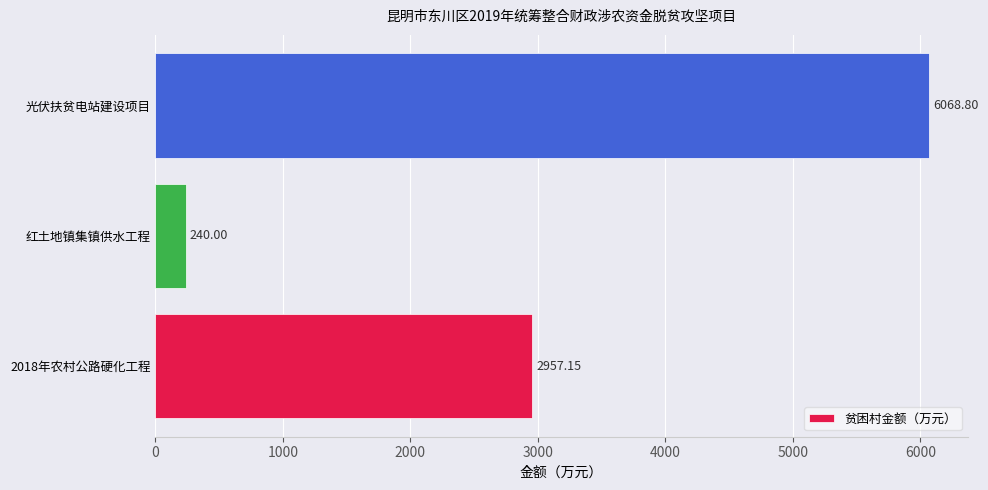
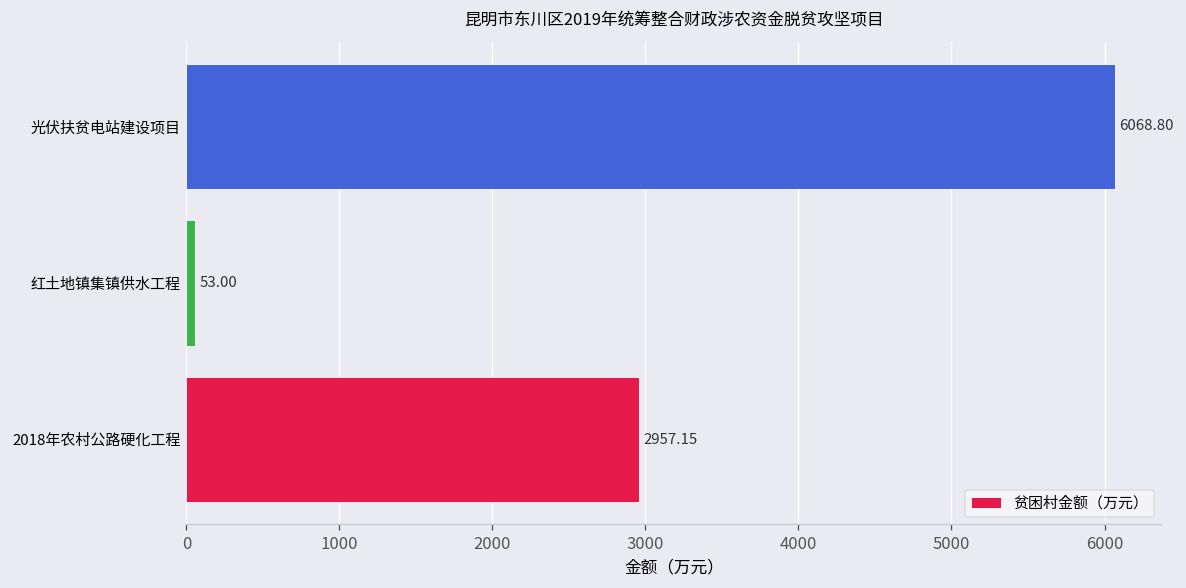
  {
    "光伏扶贫电站建设项目": 6068.80,
-   "红土地镇集镇供水工程": 240.00,
+   "红土地镇集镇供水工程": 53.00,
    "2018年农村公路硬化工程": 2957.15
  }
